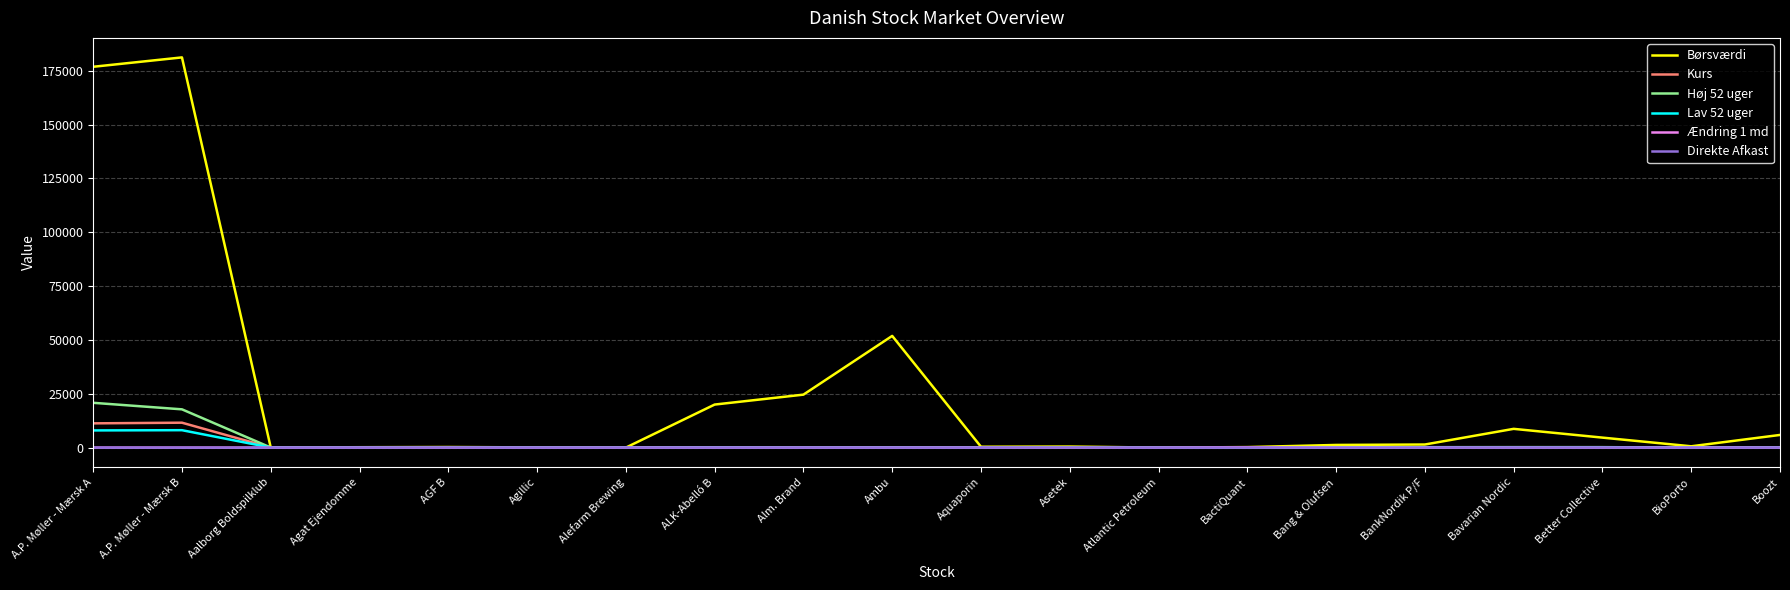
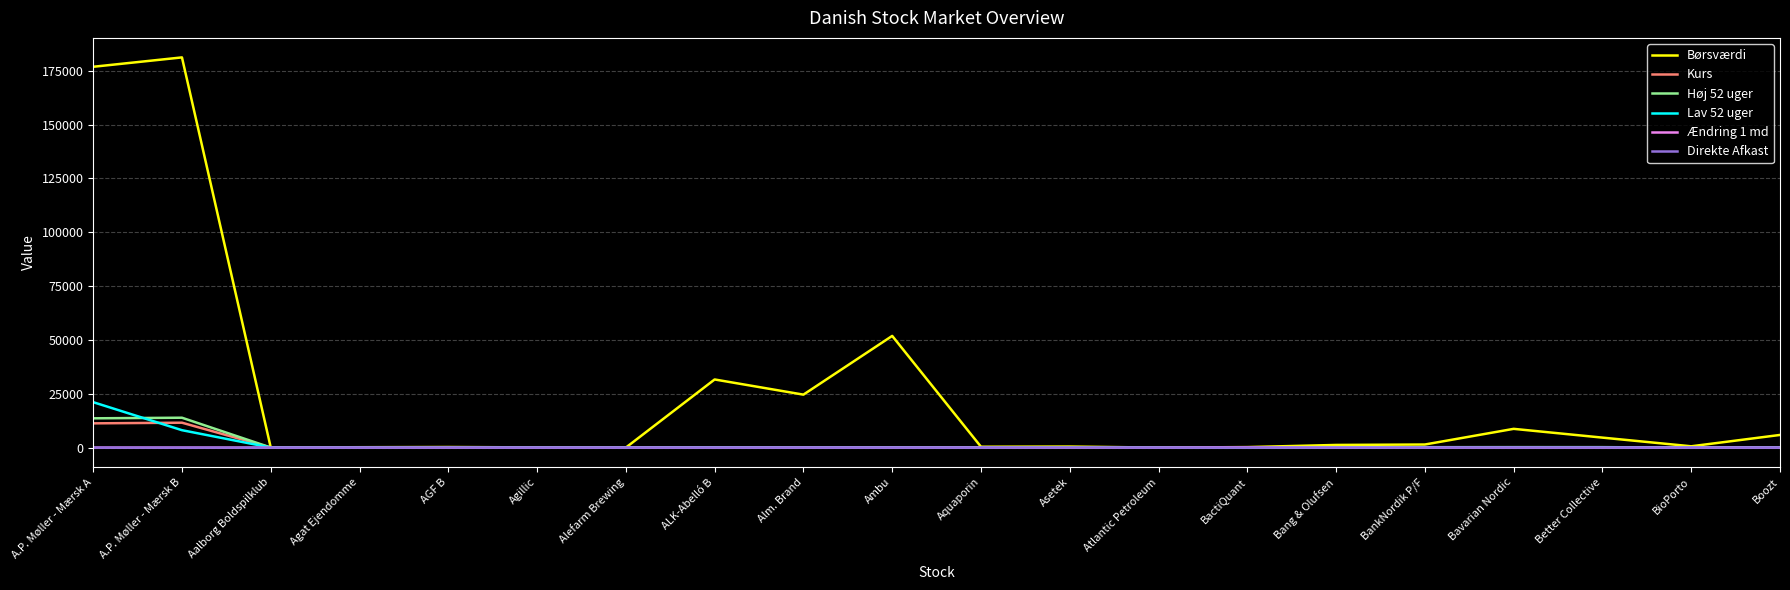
  {
    "Børsværdi": {
      "A.P. Møller - Mærsk A": 177000,
      "A.P. Møller - Mærsk B": 181000,
-     "ALK-Abelló B": 20000,
+     "ALK-Abelló B": 32000,
      "Alm. Brand": 25000,
      "Ambu": 52000,
      "Bang & Olufsen": 1000,
      "BankNordik P/F": 1000,
      "Bavarian Nordic": 9000,
      "Better Collective": 5000,
      "Boozt": 6000
    },
    "Kurs": {
      "A.P. Møller - Mærsk A": 11000,
      "A.P. Møller - Mærsk B": 12000
    },
    "Høj 52 uger": {
-     "A.P. Møller - Mærsk A": 21000,
-     "A.P. Møller - Mærsk B": 18000
+     "A.P. Møller - Mærsk A": 14000,
+     "A.P. Møller - Mærsk B": 14000
    },
    "Lav 52 uger": {
-     "A.P. Møller - Mærsk A": 8000,
+     "A.P. Møller - Mærsk A": 21000,
      "A.P. Møller - Mærsk B": 8000
    }
  }
